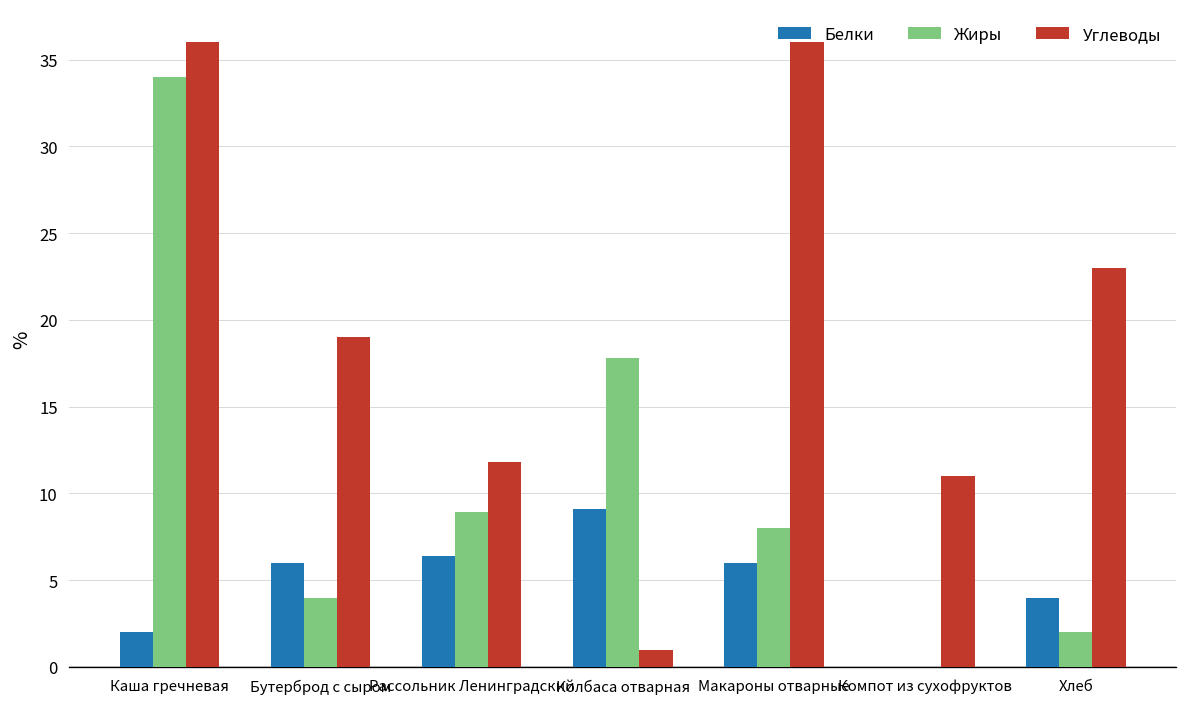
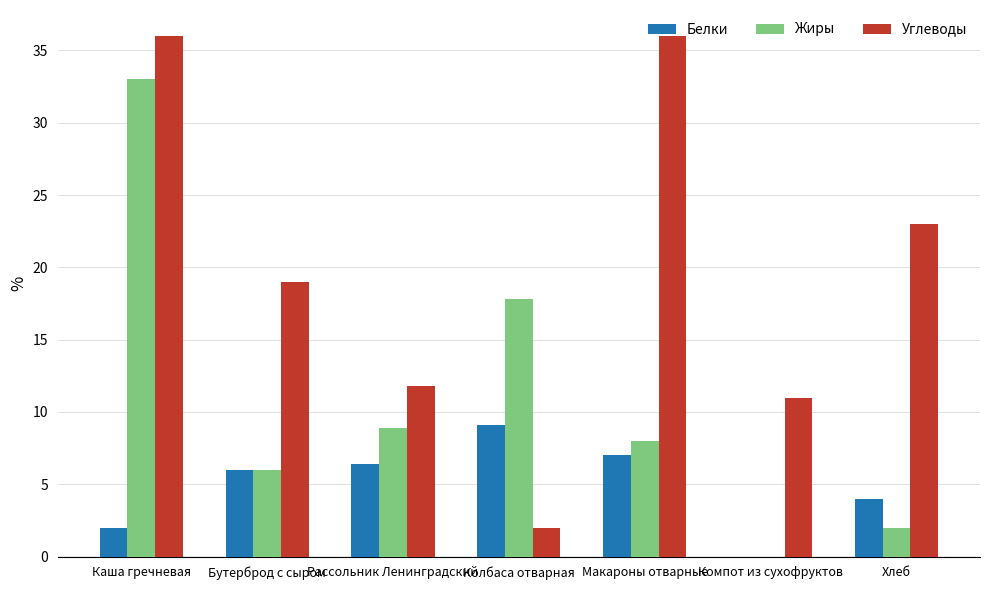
  {
    "Белки": {
      "Каша гречневая": 2,
      "Бутерброд с сыром": 6,
      "Рассольник Ленинградский": 6.4,
      "Колбаса отварная": 9,
-     "Макароны отварные": 6,
+     "Макароны отварные": 7,
      "Компот из сухофруктов": 0,
      "Хлеб": 4
    },
    "Жиры": {
-     "Каша гречневая": 34,
-     "Бутерброд с сыром": 4,
+     "Каша гречневая": 33,
+     "Бутерброд с сыром": 6,
      "Рассольник Ленинградский": 9,
      "Колбаса отварная": 17.8,
      "Макароны отварные": 8,
      "Компот из сухофруктов": 0,
      "Хлеб": 2
    },
    "Углеводы": {
      "Каша гречневая": 36,
      "Бутерброд с сыром": 19,
      "Рассольник Ленинградский": 11.8,
-     "Колбаса отварная": 1,
+     "Колбаса отварная": 2,
      "Макароны отварные": 36,
      "Компот из сухофруктов": 11,
      "Хлеб": 23
    }
  }
